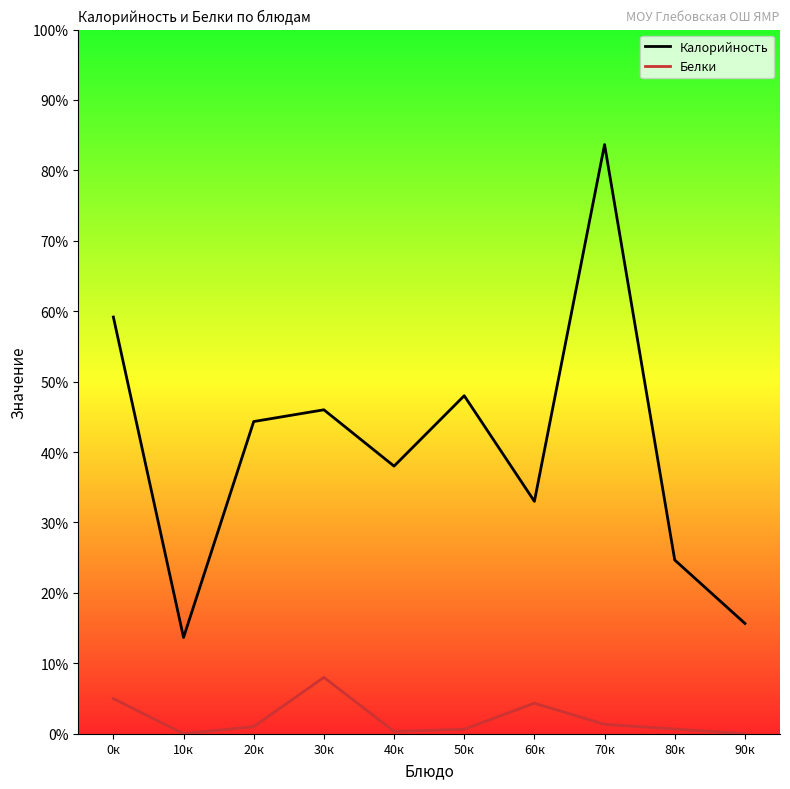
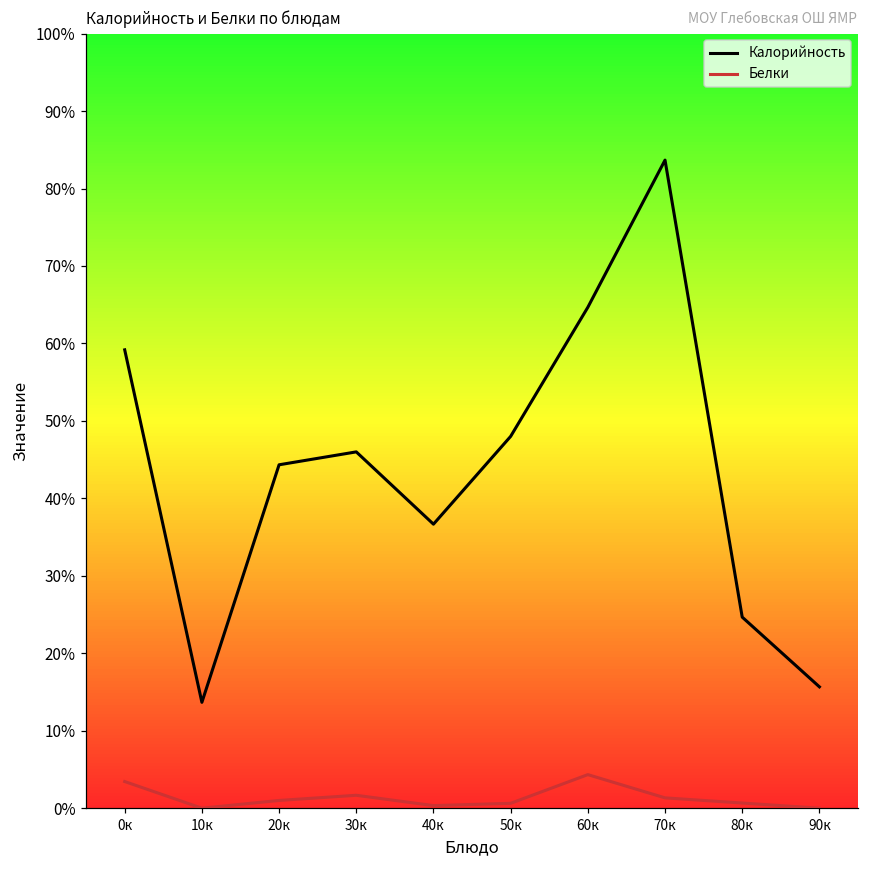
  {
    "Калорийность": {
      "0к": "59%",
      "10к": "14%",
      "20к": "44%",
      "30к": "46%",
-     "40к": "38%",
+     "40к": "37%",
      "50к": "48%",
-     "60к": "33%",
+     "60к": "65%",
      "70к": "84%",
      "80к": "25%",
      "90к": "16%"
    },
    "Белки": {
-     "0к": "5%",
+     "0к": "3%",
      "10к": "0%",
      "20к": "1%",
-     "30к": "8%",
+     "30к": "2%",
      "40к": "0%",
      "50к": "1%",
      "60к": "4%",
      "70к": "1%",
      "80к": "1%",
      "90к": "0%"
    }
  }
